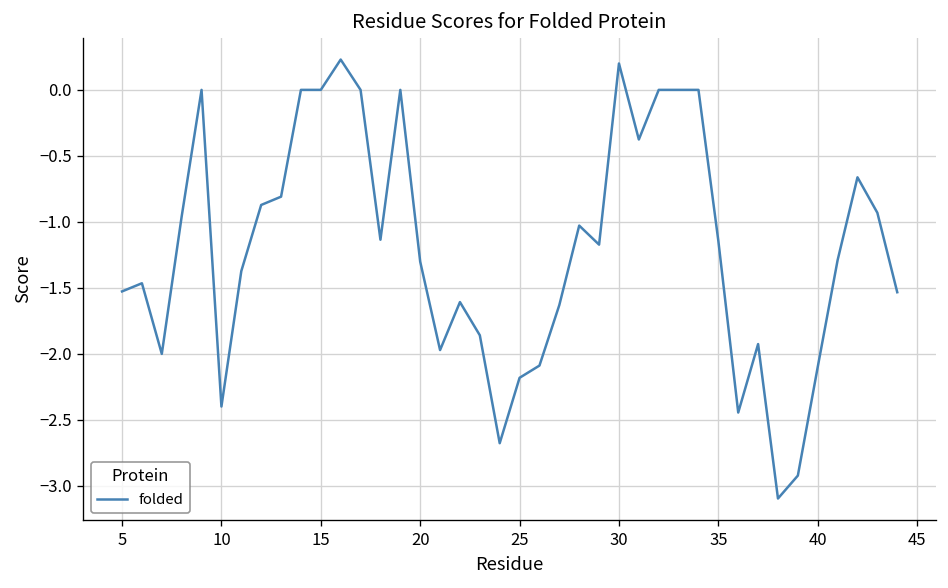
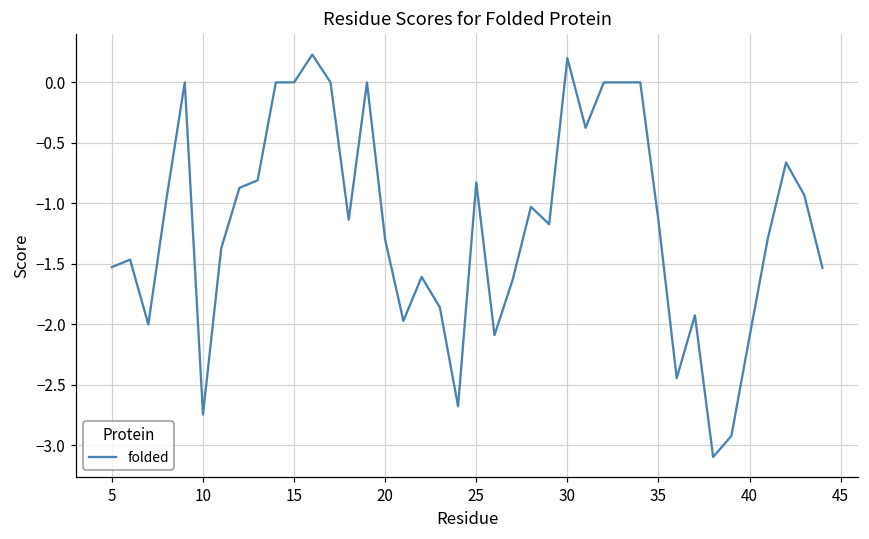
  {
    "5": -1.53,
-   "10": -2.40,
+   "10": -2.75,
    "15": 0.00,
    "20": -1.30,
-   "25": -2.18,
+   "25": -0.83,
    "30": 0.20,
    "35": -1.15,
    "40": -2.10
  }
